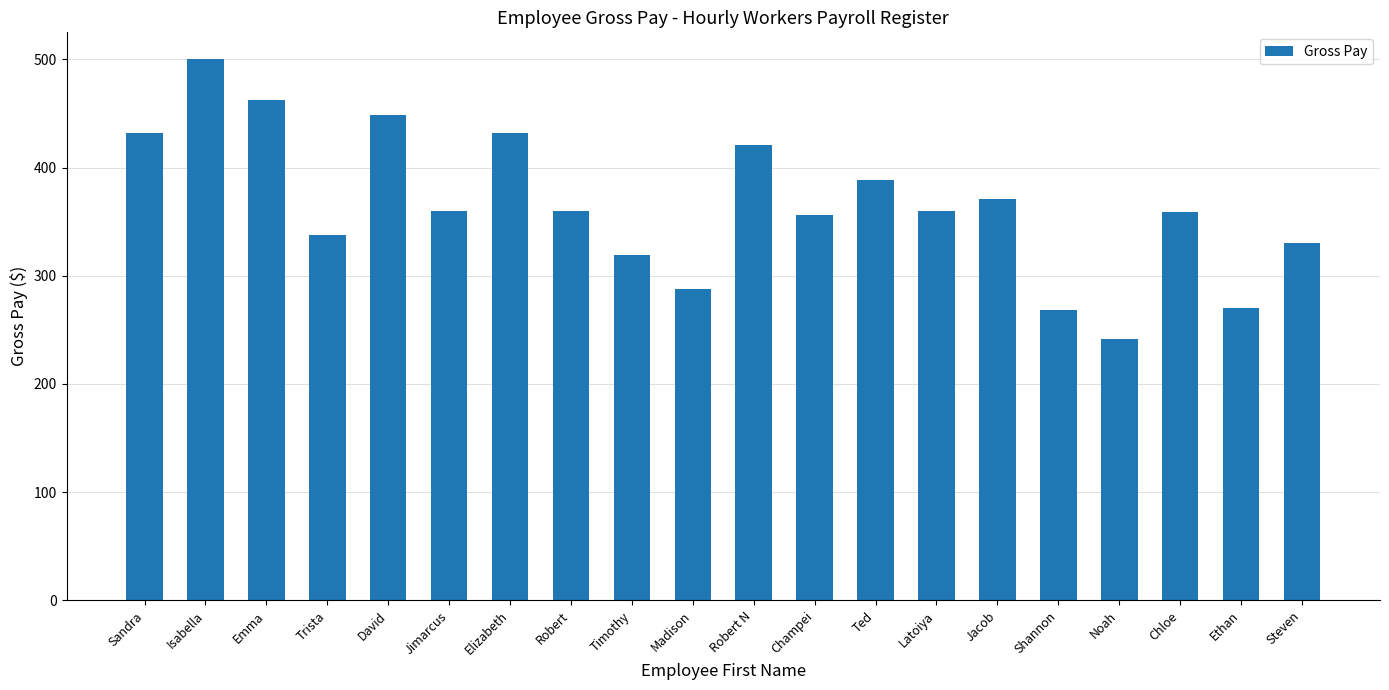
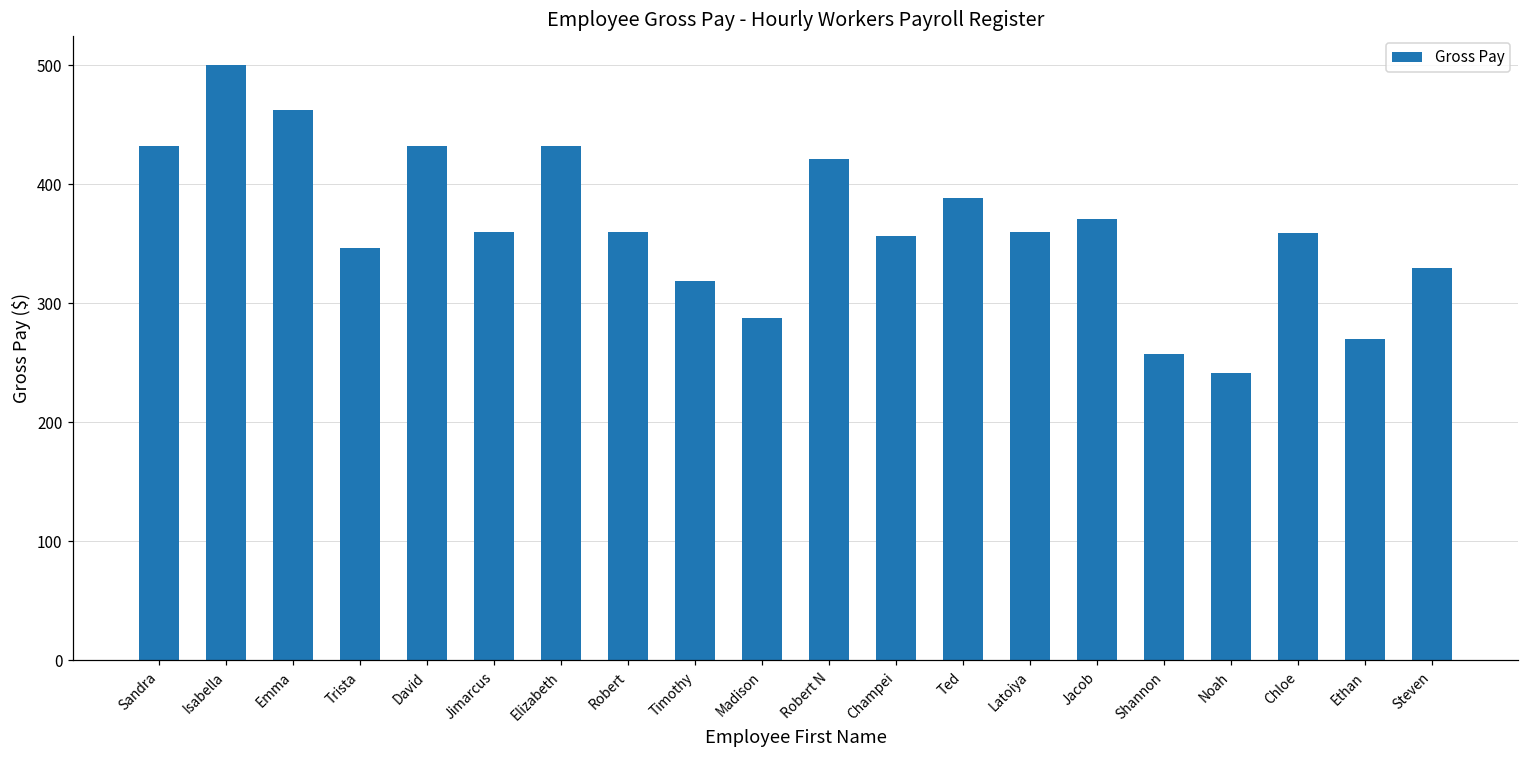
  {
    "Sandra": 432,
    "Isabella": 500,
    "Emma": 463,
-   "Trista": 338,
-   "David": 449,
+   "Trista": 346,
+   "David": 432,
    "Jimarcus": 360,
    "Elizabeth": 432,
    "Robert": 360,
    "Timothy": 319,
    "Madison": 288,
    "Robert N": 421,
    "Champei": 357,
    "Ted": 389,
    "Latoiya": 360,
    "Jacob": 371,
-   "Shannon": 269,
+   "Shannon": 257,
    "Noah": 242,
    "Chloe": 359,
    "Ethan": 270,
    "Steven": 330
  }
